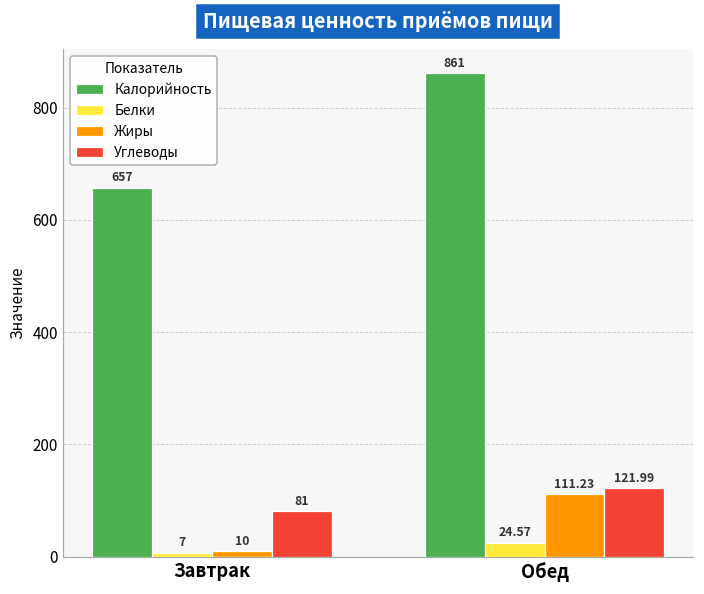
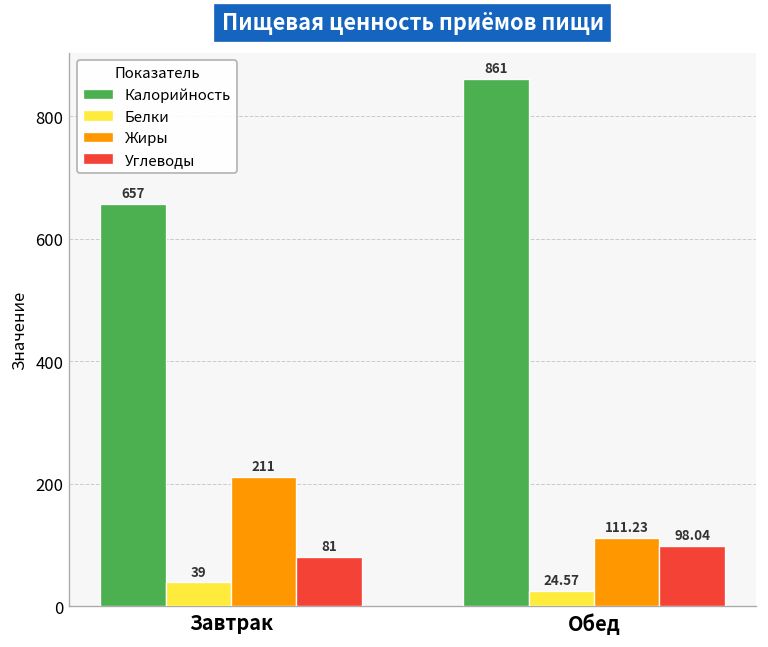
  {
    "Калорийность": {
      "Завтрак": 657,
      "Обед": 861
    },
    "Белки": {
-     "Завтрак": 7,
+     "Завтрак": 39,
      "Обед": 24.57
    },
    "Жиры": {
-     "Завтрак": 10,
+     "Завтрак": 211,
      "Обед": 111.23
    },
    "Углеводы": {
      "Завтрак": 81,
-     "Обед": 121.99
+     "Обед": 98.04
    }
  }
